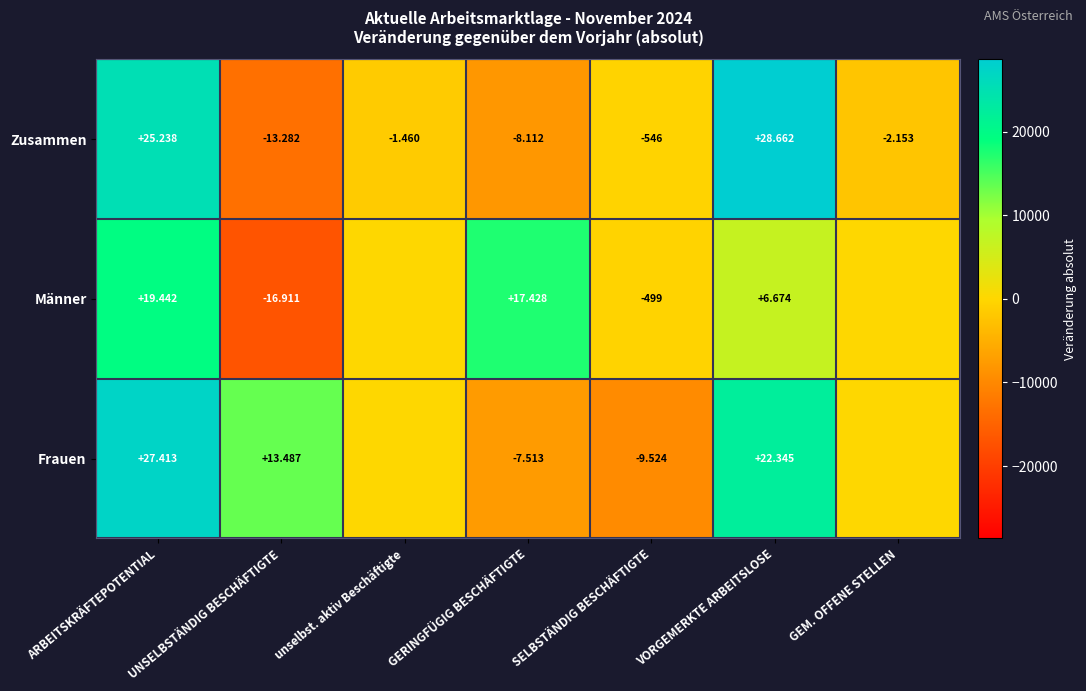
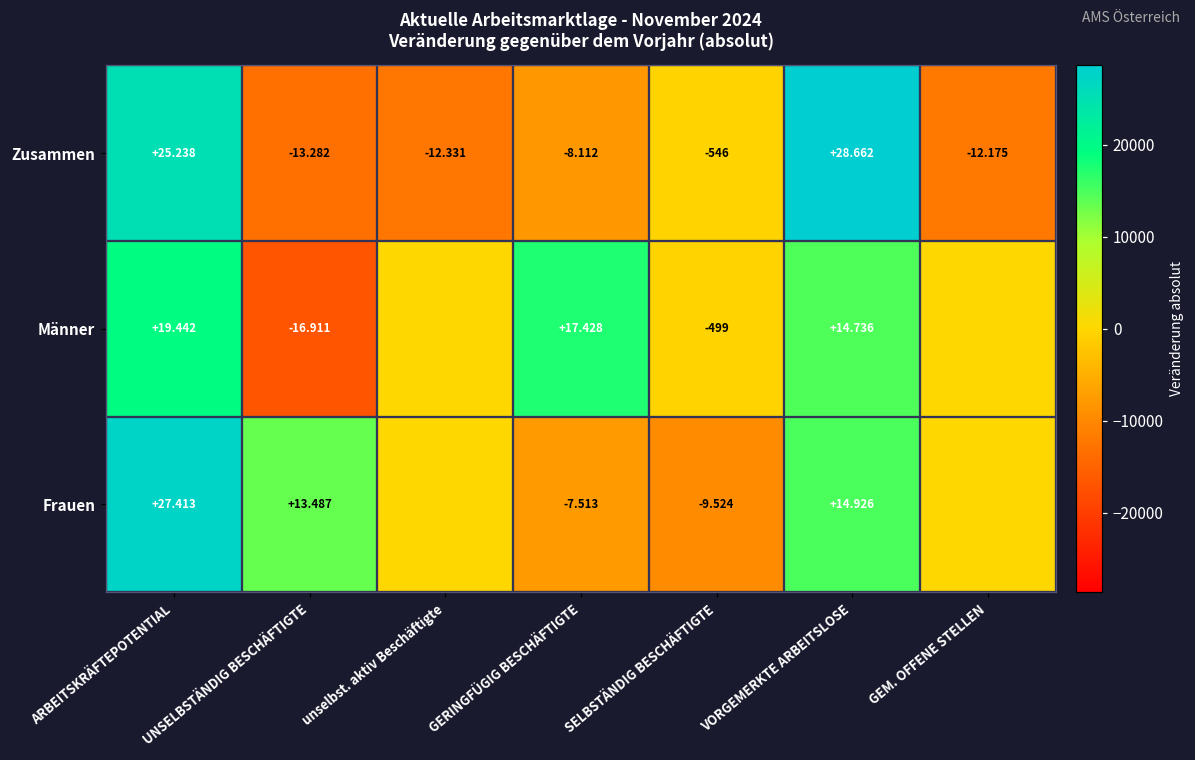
  {
    "Zusammen": {
      "ARBEITSKRÄFTEPOTENTIAL": "+25.238",
      "UNSELBSTÄNDIG BESCHÄFTIGTE": "-13.282",
-     "unselbst. aktiv Beschäftigte": "-1.460",
+     "unselbst. aktiv Beschäftigte": "-12.331",
      "GERINGFÜGIG BESCHÄFTIGTE": "-8.112",
      "SELBSTÄNDIG BESCHÄFTIGTE": "-546",
      "VORGEMERKTE ARBEITSLOSE": "+28.662",
-     "GEM. OFFENE STELLEN": "-2.153"
+     "GEM. OFFENE STELLEN": "-12.175"
    },
    "Männer": {
      "ARBEITSKRÄFTEPOTENTIAL": "+19.442",
      "UNSELBSTÄNDIG BESCHÄFTIGTE": "-16.911",
      "GERINGFÜGIG BESCHÄFTIGTE": "+17.428",
      "SELBSTÄNDIG BESCHÄFTIGTE": "-499",
-     "VORGEMERKTE ARBEITSLOSE": "+6.674"
+     "VORGEMERKTE ARBEITSLOSE": "+14.736"
    },
    "Frauen": {
      "ARBEITSKRÄFTEPOTENTIAL": "+27.413",
      "UNSELBSTÄNDIG BESCHÄFTIGTE": "+13.487",
      "GERINGFÜGIG BESCHÄFTIGTE": "-7.513",
      "SELBSTÄNDIG BESCHÄFTIGTE": "-9.524",
-     "VORGEMERKTE ARBEITSLOSE": "+22.345"
+     "VORGEMERKTE ARBEITSLOSE": "+14.926"
    }
  }
